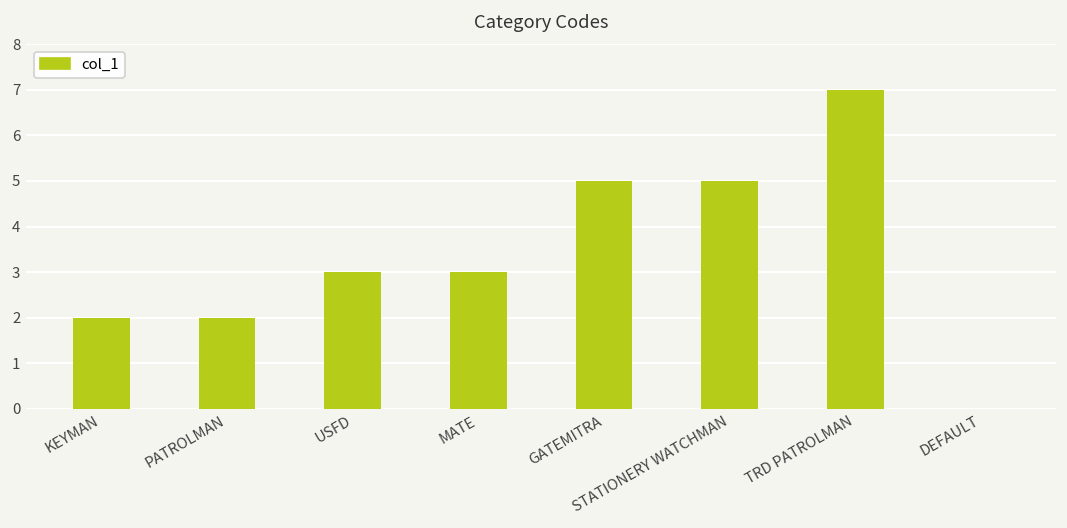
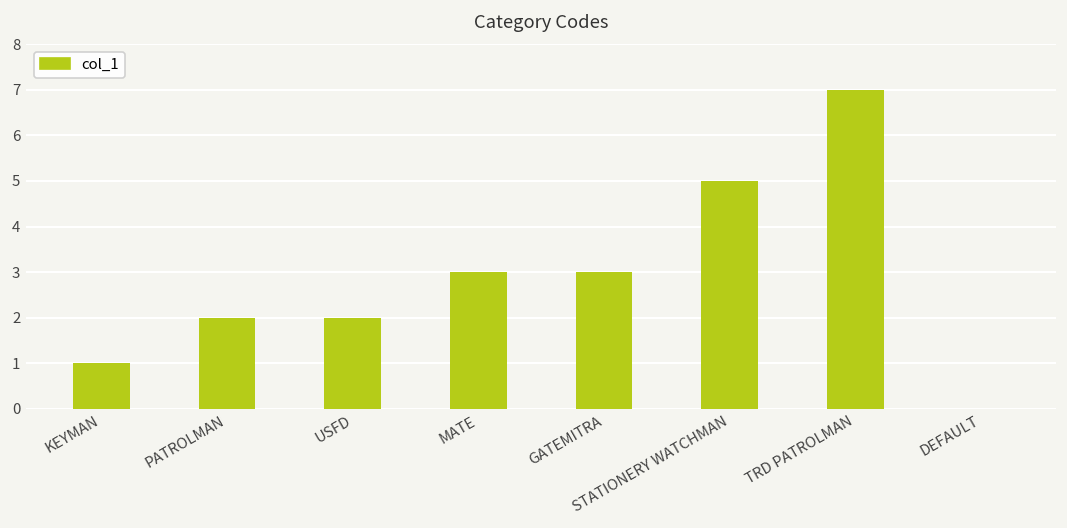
  {
-   "KEYMAN": 2,
+   "KEYMAN": 1,
    "PATROLMAN": 2,
-   "USFD": 3,
+   "USFD": 2,
    "MATE": 3,
-   "GATEMITRA": 5,
+   "GATEMITRA": 3,
    "STATIONERY WATCHMAN": 5,
    "TRD PATROLMAN": 7,
    "DEFAULT": 0
  }
